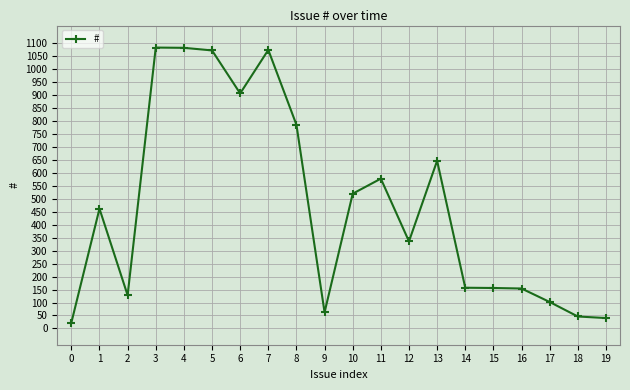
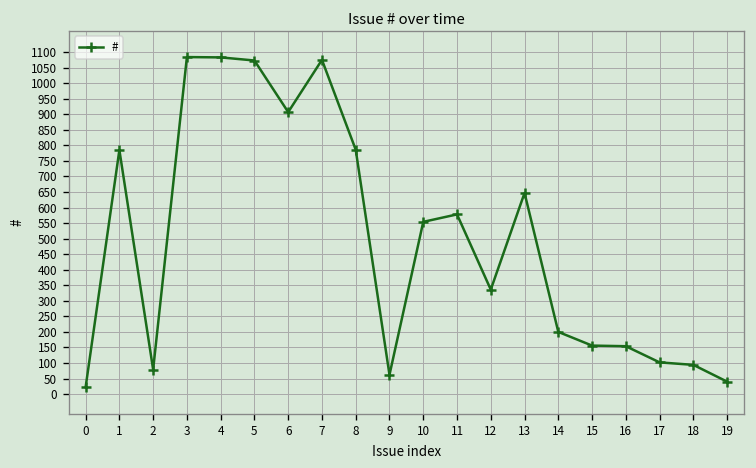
  {
    "0": 20,
-   "1": 460,
-   "2": 130,
+   "1": 790,
+   "2": 80,
    "3": 1080,
    "4": 1080,
    "5": 1070,
    "6": 910,
    "7": 1080,
    "8": 790,
    "9": 60,
-   "10": 520,
+   "10": 550,
    "11": 580,
    "12": 340,
    "13": 650,
-   "14": 160,
+   "14": 200,
    "15": 160,
    "16": 150,
    "17": 100,
-   "18": 50,
+   "18": 90,
    "19": 40
  }
